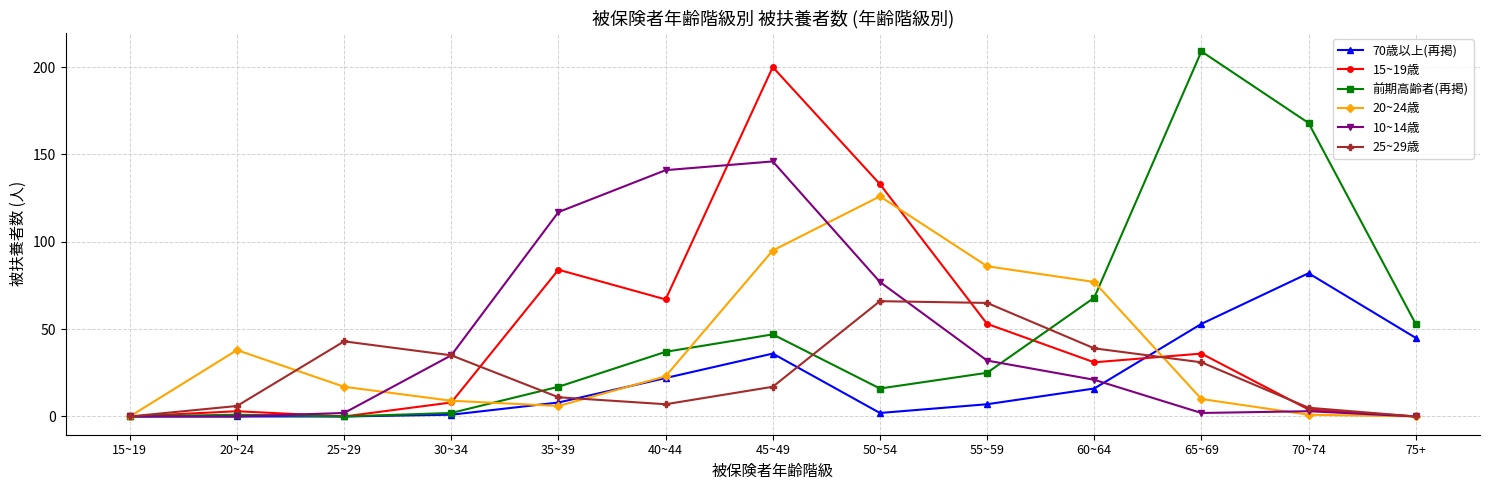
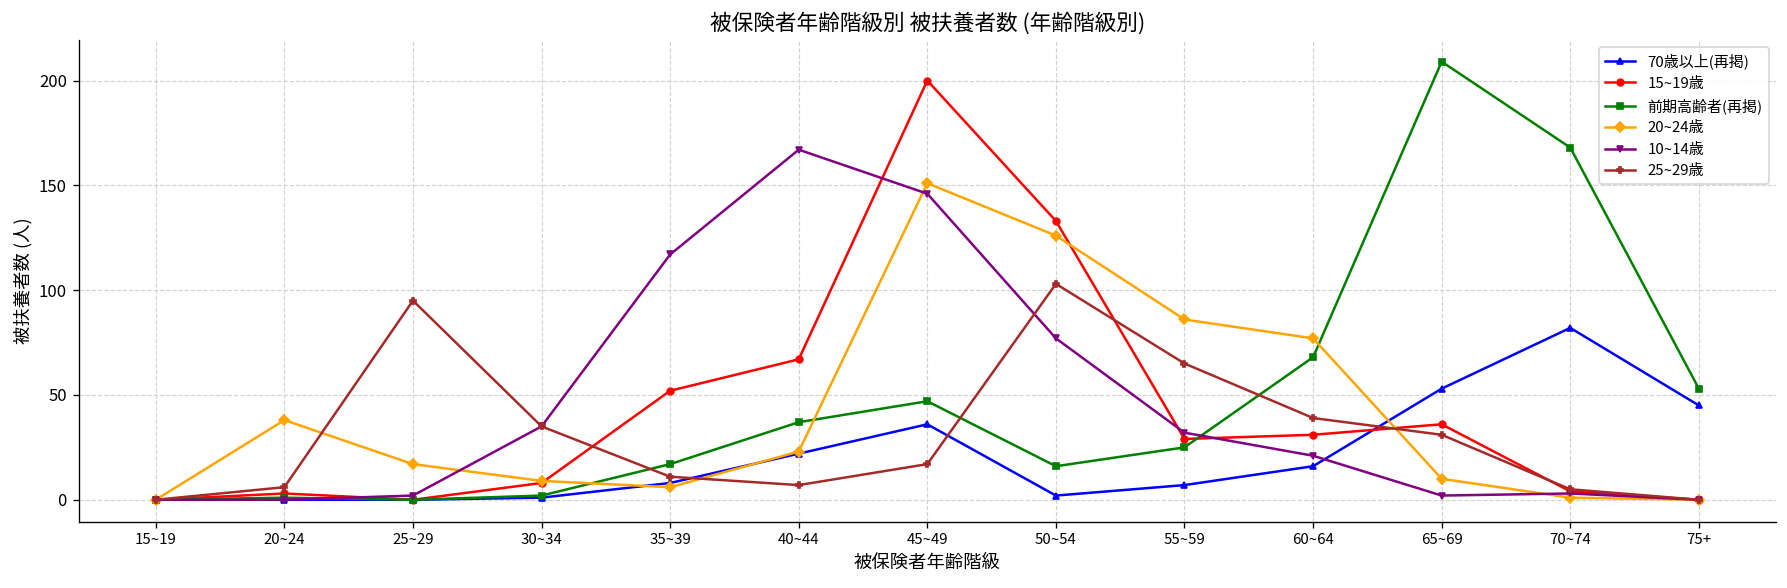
  {
    "70歳以上(再掲)": {
      "35~39": 8,
      "45~49": 36,
      "50~54": 2,
      "55~59": 7,
      "60~64": 16,
      "65~69": 53,
      "70~74": 82,
      "75+": 45
    },
    "15~19歳": {
      "20~24": 3,
-     "35~39": 84,
+     "35~39": 52,
      "40~44": 67,
      "45~49": 200,
      "50~54": 133,
-     "55~59": 53,
+     "55~59": 29,
      "60~64": 31,
      "65~69": 36
    },
    "前期高齢者(再掲)": {
      "35~39": 17,
      "40~44": 37,
      "45~49": 47,
      "50~54": 16,
      "55~59": 25,
      "60~64": 68,
      "65~69": 209,
      "70~74": 168,
      "75+": 53
    },
    "20~24歳": {
      "20~24": 38,
      "25~29": 17,
      "35~39": 6,
-     "45~49": 95,
+     "45~49": 151,
      "50~54": 126,
      "55~59": 86,
      "60~64": 77,
      "65~69": 10,
      "70~74": 1
    },
    "10~14歳": {
      "25~29": 2,
      "35~39": 117,
-     "40~44": 141,
+     "40~44": 167,
      "45~49": 146,
      "50~54": 77,
      "55~59": 32,
      "60~64": 21,
      "65~69": 2
    },
    "25~29歳": {
      "20~24": 6,
-     "25~29": 43,
+     "25~29": 95,
      "35~39": 11,
      "40~44": 7,
      "45~49": 17,
-     "50~54": 66,
+     "50~54": 103,
      "55~59": 65,
      "60~64": 39,
      "65~69": 31
    }
  }
